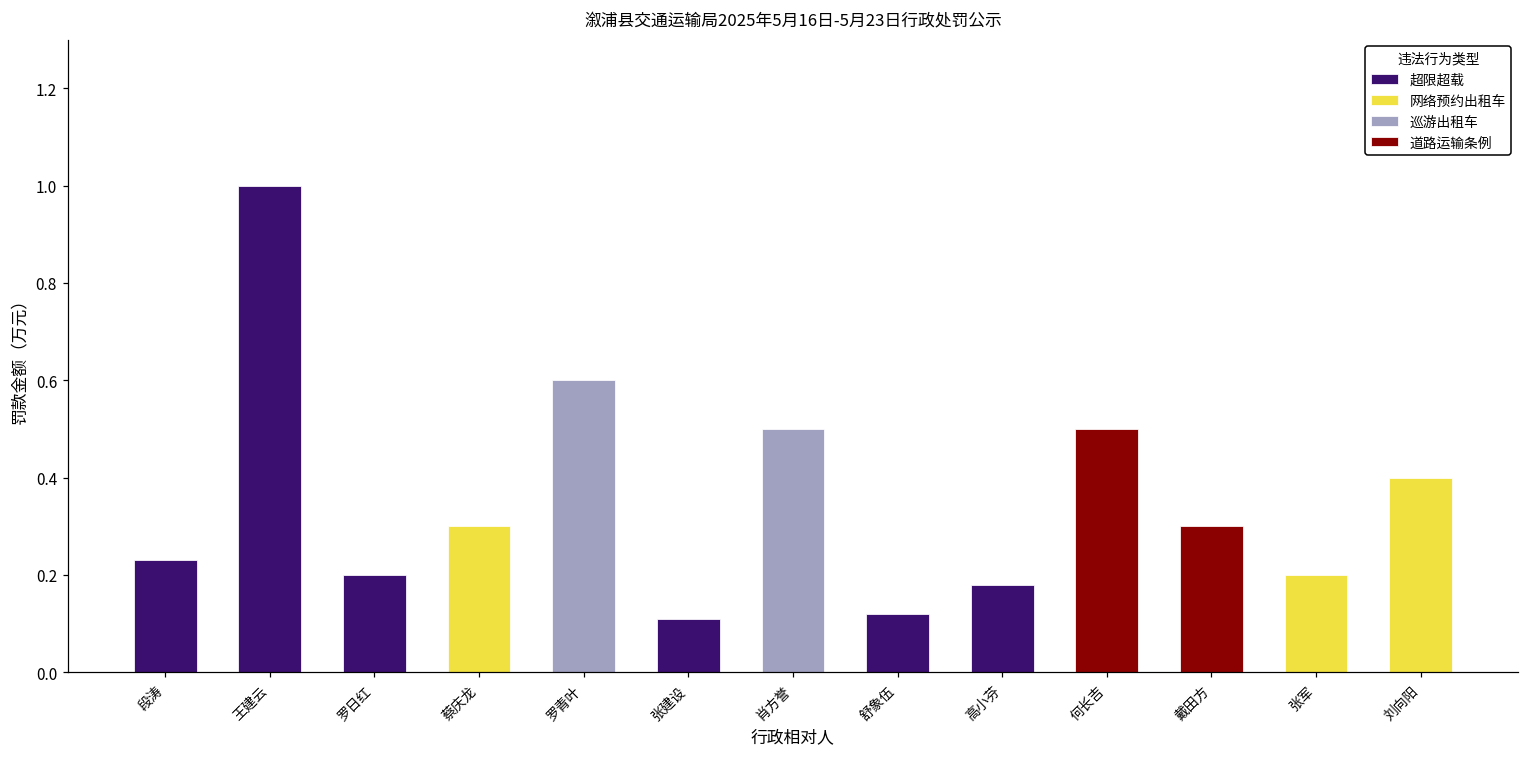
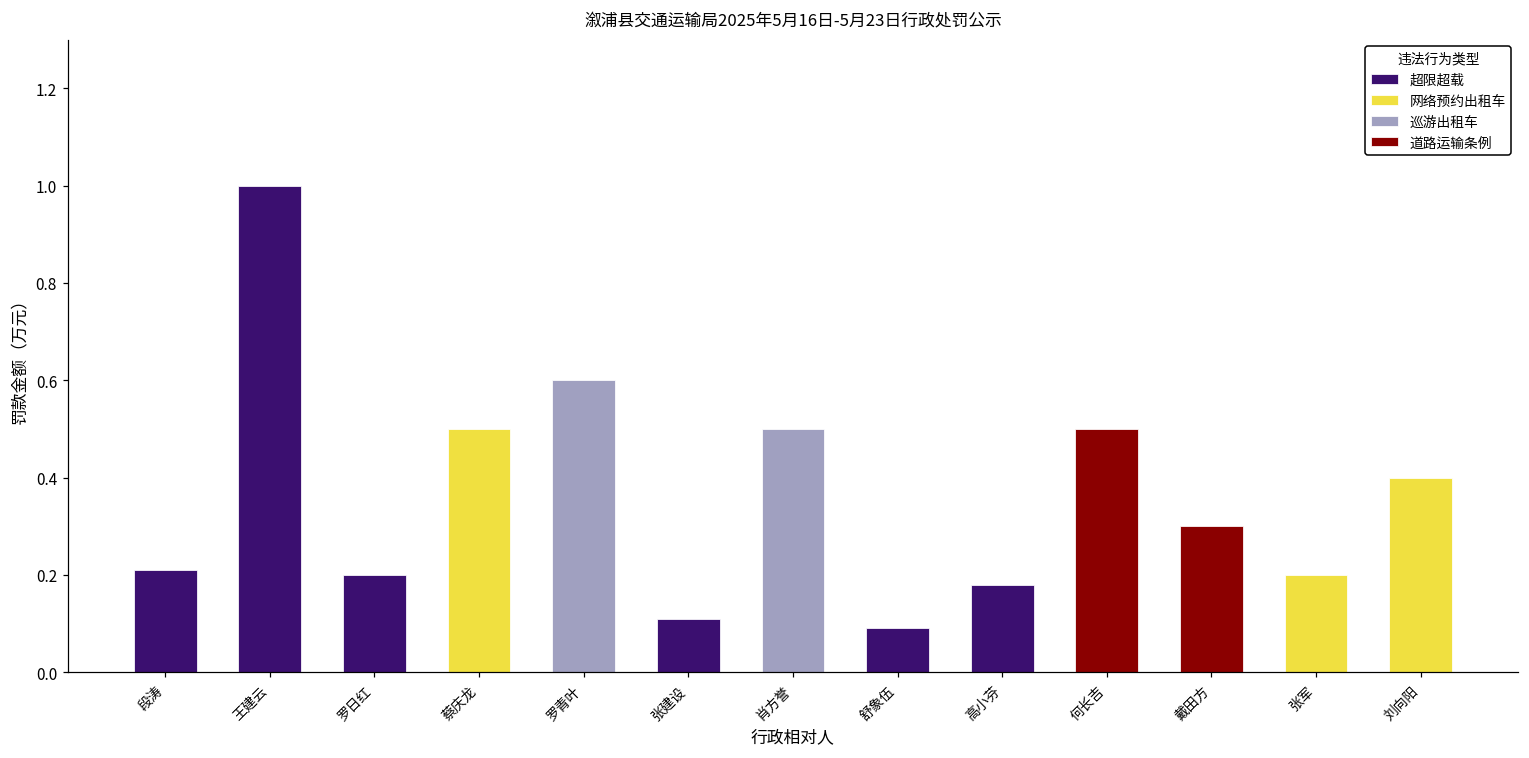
  {
-   "段涛": 0.23,
+   "段涛": 0.21,
    "王建云": 1.00,
    "罗日红": 0.20,
-   "蔡庆龙": 0.3,
+   "蔡庆龙": 0.5,
    "罗青叶": 0.60,
    "张建设": 0.11,
    "肖方誉": 0.50,
-   "舒象伍": 0.12,
+   "舒象伍": 0.09,
    "高小芬": 0.18,
    "何长吉": 0.50,
    "戴田方": 0.30,
    "张军": 0.20,
    "刘向阳": 0.40
  }
